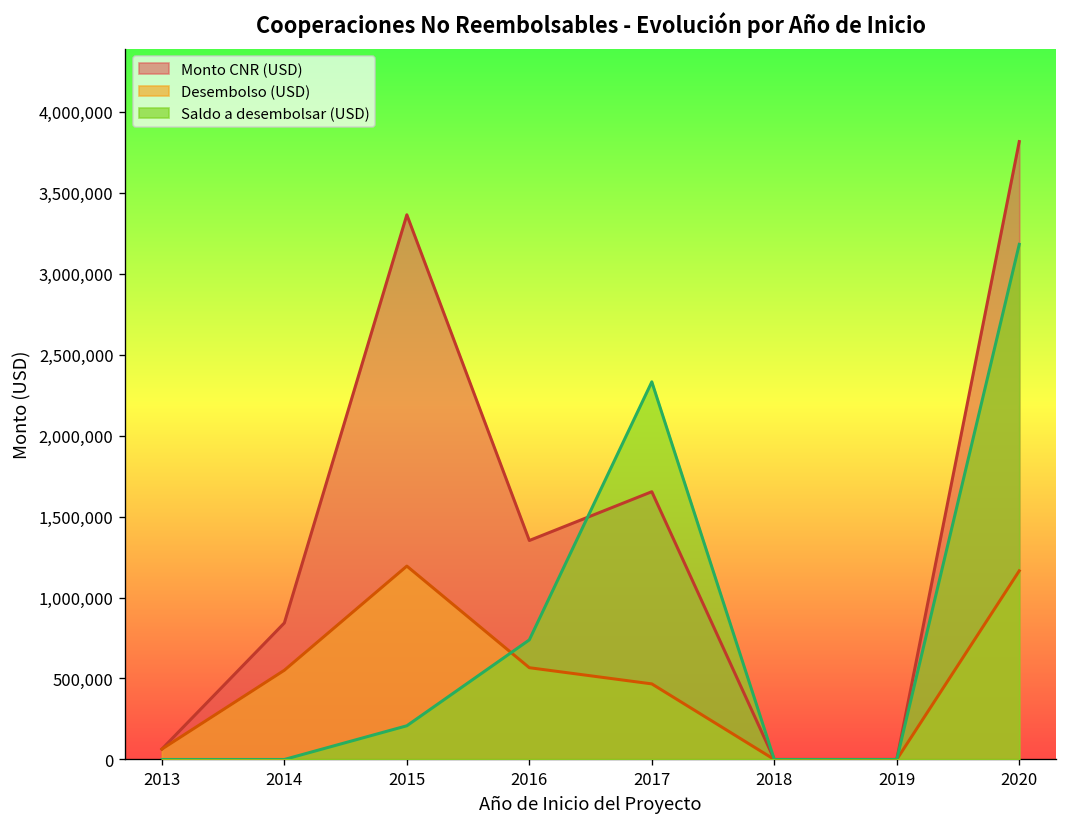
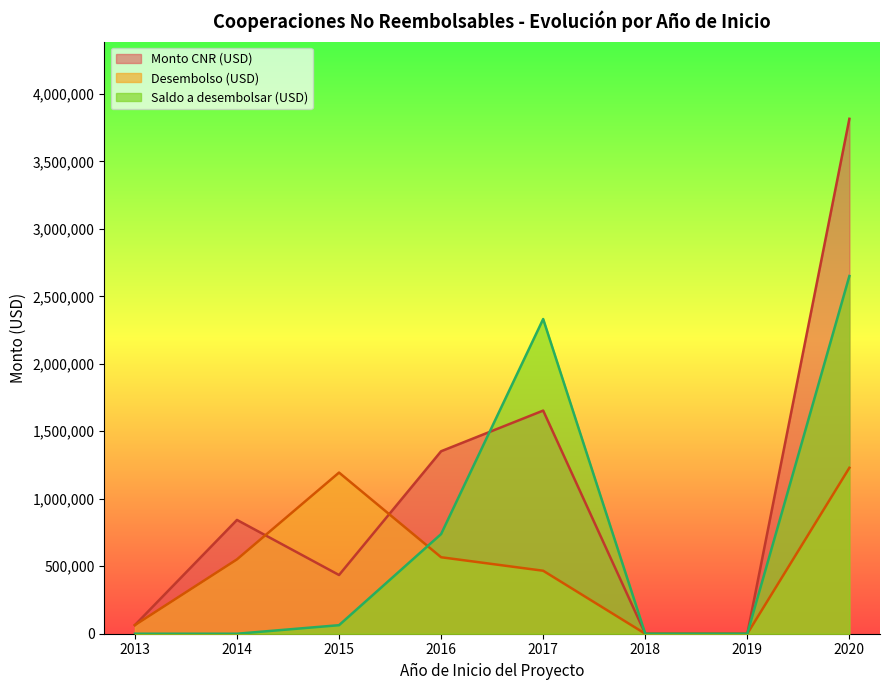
  {
    "Monto CNR (USD)": {
      "2014": "840,000",
-     "2015": "3,360,000",
+     "2015": "440,000",
      "2016": "1,350,000",
      "2017": "1,650,000",
      "2020": "3,820,000"
    },
    "Desembolso (USD)": {
      "2014": "550,000",
      "2015": "1,190,000",
      "2016": "570,000",
      "2017": "470,000",
-     "2020": "1,160,000"
+     "2020": "1,230,000"
    },
    "Saldo a desembolsar (USD)": {
      "2013": "0",
      "2014": "0",
-     "2015": "210,000",
+     "2015": "60,000",
      "2016": "740,000",
      "2017": "2,330,000",
-     "2020": "3,180,000"
+     "2020": "2,650,000"
    }
  }
